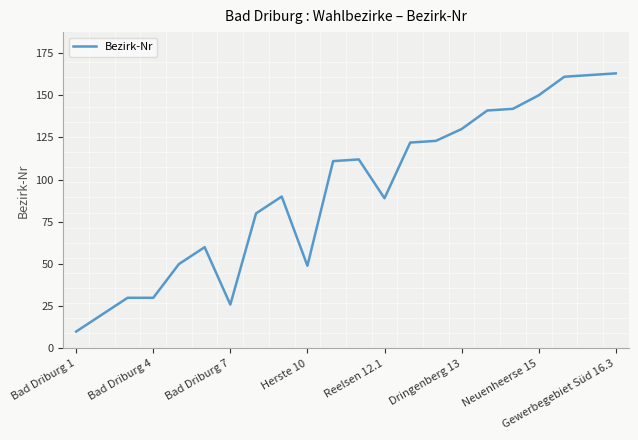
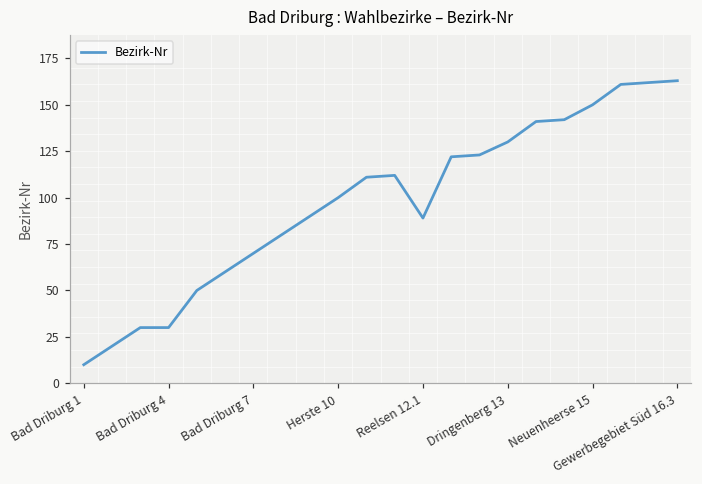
  {
    "Bad Driburg 1": 10,
    "Bad Driburg 4": 30,
-   "Bad Driburg 7": 26,
-   "Herste 10": 49,
+   "Bad Driburg 7": 70,
+   "Herste 10": 100,
    "Reelsen 12.1": 89,
    "Dringenberg 13": 130,
    "Neuenheerse 15": 150,
    "Gewerbegebiet Süd 16.3": 163
  }
